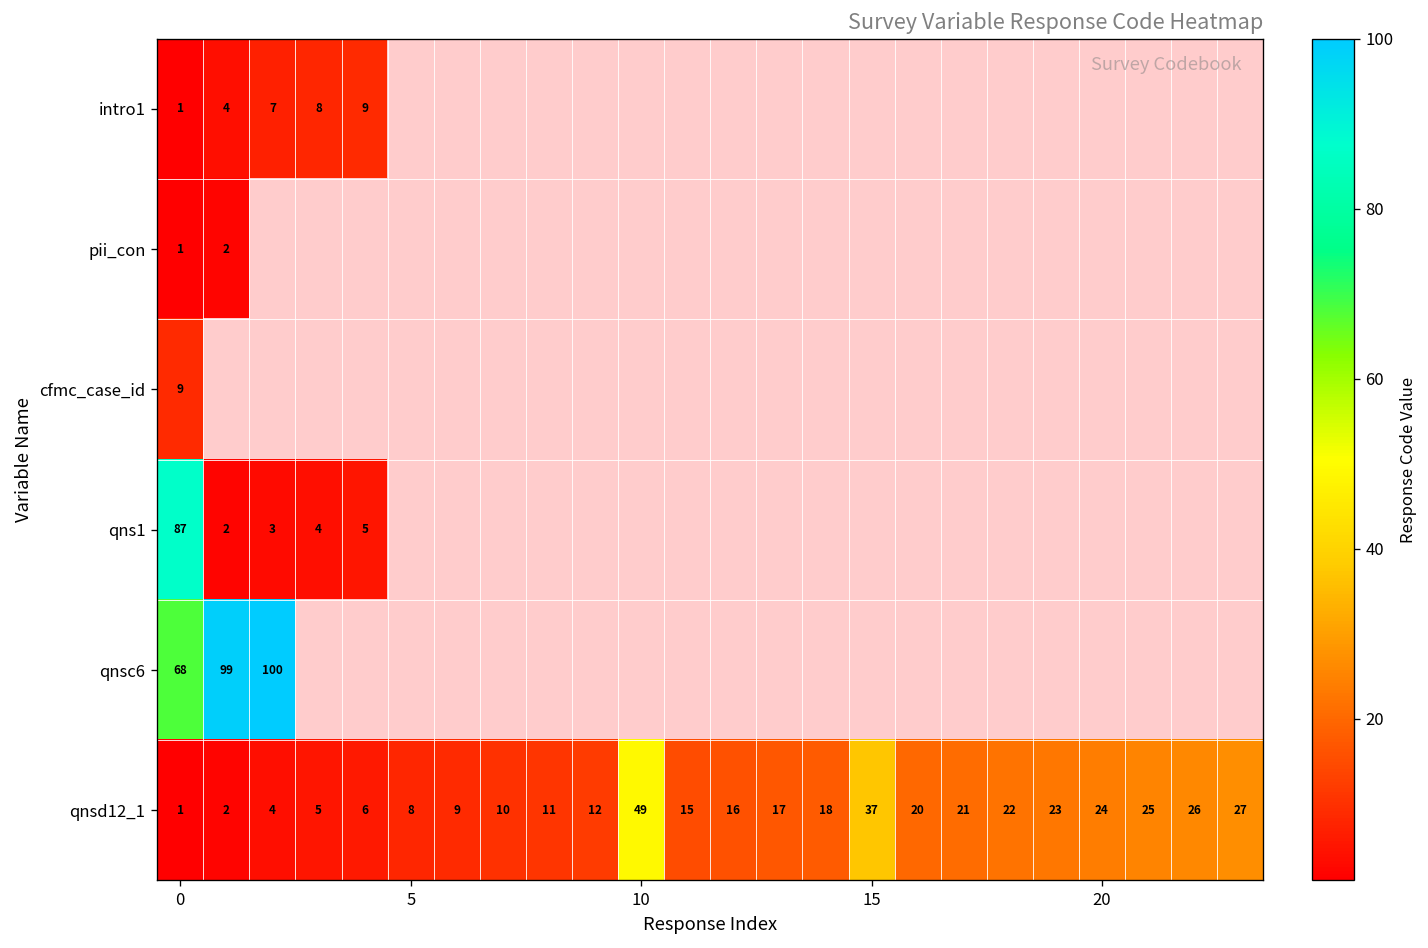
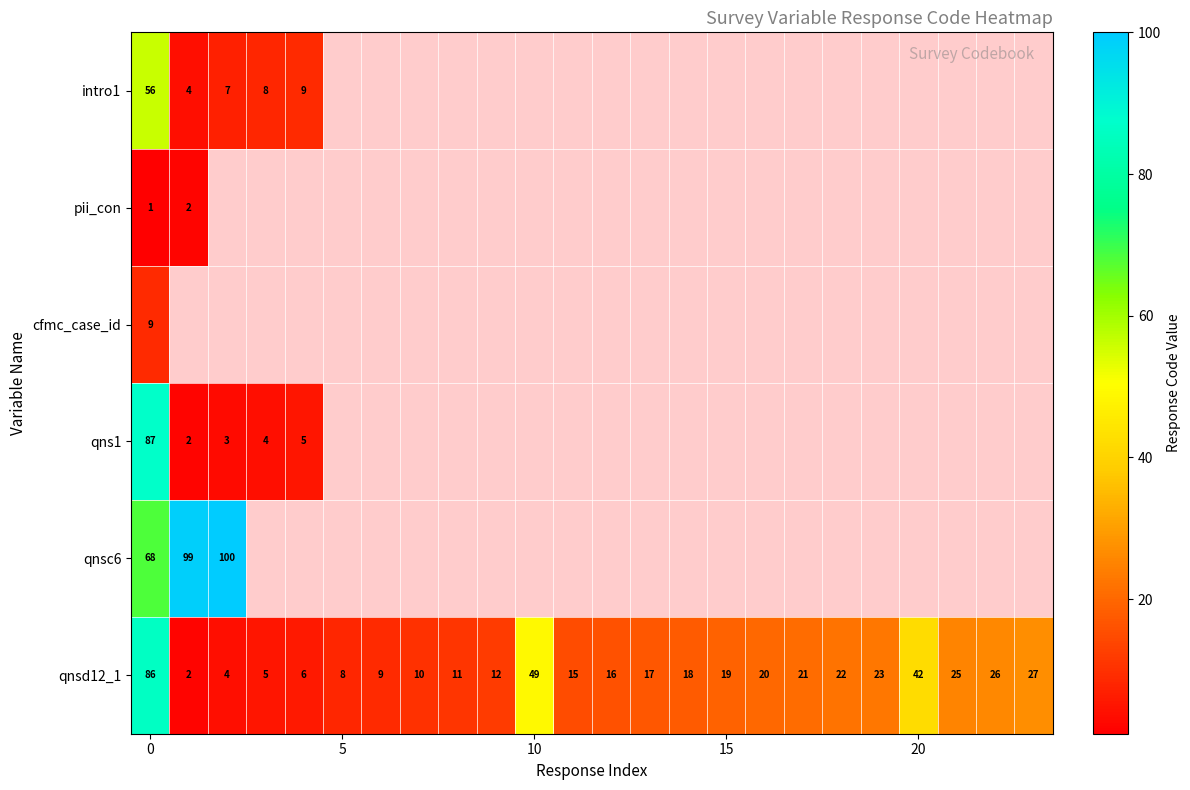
  {
    "intro1": {
-     "0": 1
+     "0": 56
    },
    "pii_con": {
      "0": 1
    },
    "cfmc_case_id": {
      "0": 9
    },
    "qns1": {
      "0": 87
    },
    "qnsc6": {
      "0": 68
    },
    "qnsd12_1": {
-     "0": 1,
+     "0": 86,
      "5": 8,
      "10": 49,
-     "15": 37,
-     "20": 24
+     "15": 19,
+     "20": 42
    }
  }
